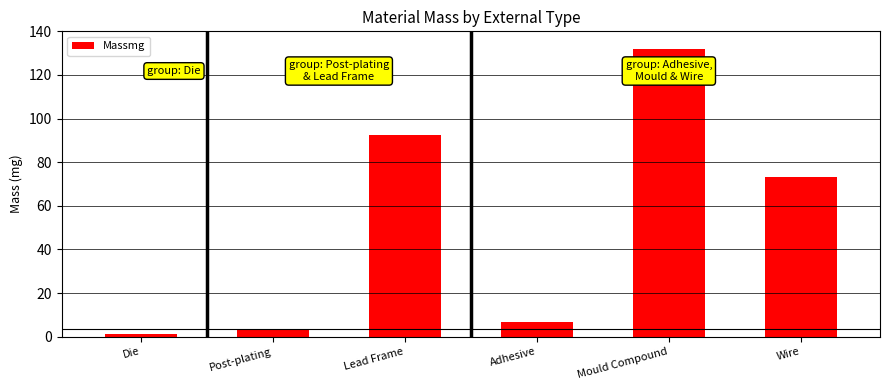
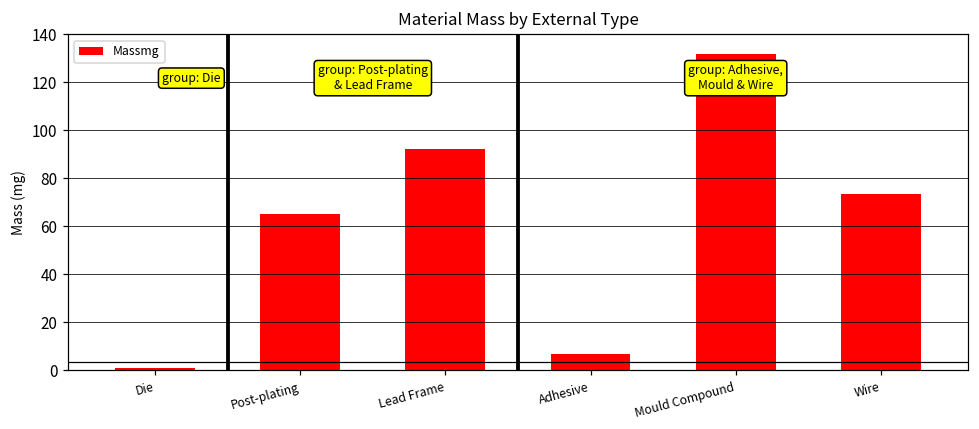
  {
-   "Post-plating": 4,
+   "Post-plating": 65,
    "Lead Frame": 92,
    "Adhesive": 7,
    "Mould Compound": 132,
    "Wire": 73
  }
